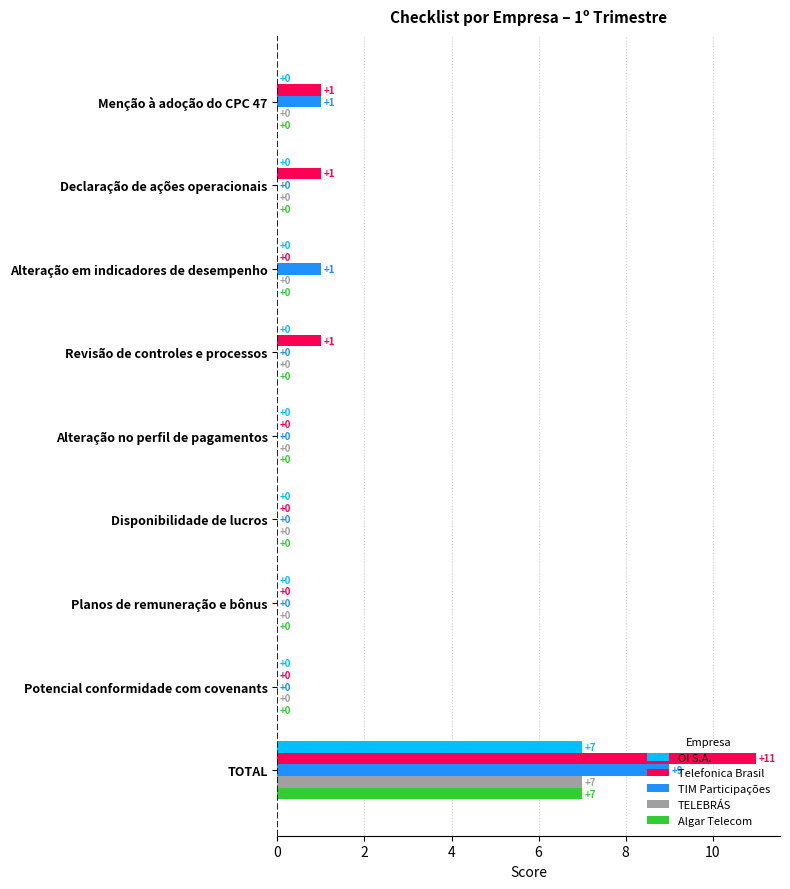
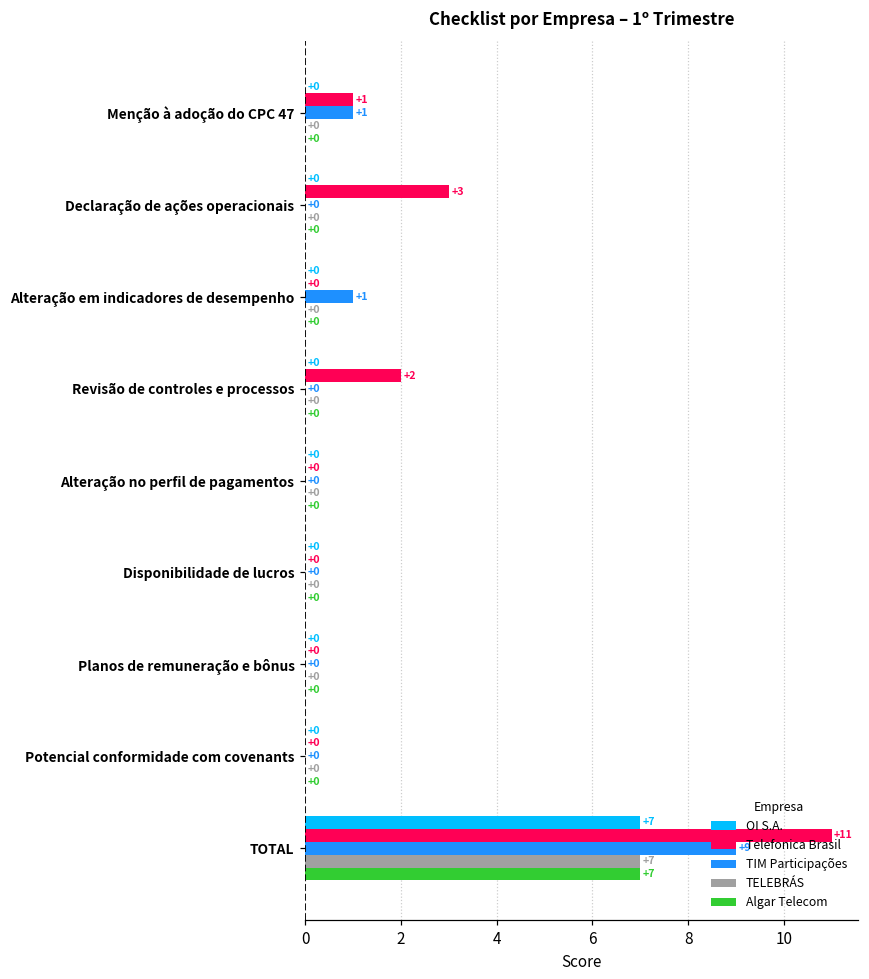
  {
    "Telefonica Brasil": {
      "Menção à adoção do CPC 47": "+1",
-     "Declaração de ações operacionais": "+1",
+     "Declaração de ações operacionais": "+3",
      "Alteração em indicadores de desempenho": "+0",
-     "Revisão de controles e processos": "+1",
+     "Revisão de controles e processos": "+2",
      "Alteração no perfil de pagamentos": "+0",
      "Disponibilidade de lucros": "+0",
      "Planos de remuneração e bônus": "+0",
      "Potencial conformidade com covenants": "+0",
      "TOTAL": "+11"
    },
    "TELEBRÁS": {
      "Menção à adoção do CPC 47": "+0",
      "Declaração de ações operacionais": "+0",
      "Alteração em indicadores de desempenho": "+0",
      "Revisão de controles e processos": "+0",
      "Alteração no perfil de pagamentos": "+0",
      "Disponibilidade de lucros": "+0",
      "Planos de remuneração e bônus": "+0",
      "Potencial conformidade com covenants": "+0",
      "TOTAL": "+7"
    },
    "Algar Telecom": {
      "Menção à adoção do CPC 47": "+0",
      "Declaração de ações operacionais": "+0",
      "Alteração em indicadores de desempenho": "+0",
      "Revisão de controles e processos": "+0",
      "Alteração no perfil de pagamentos": "+0",
      "Disponibilidade de lucros": "+0",
      "Planos de remuneração e bônus": "+0",
      "Potencial conformidade com covenants": "+0",
      "TOTAL": "+7"
    }
  }
